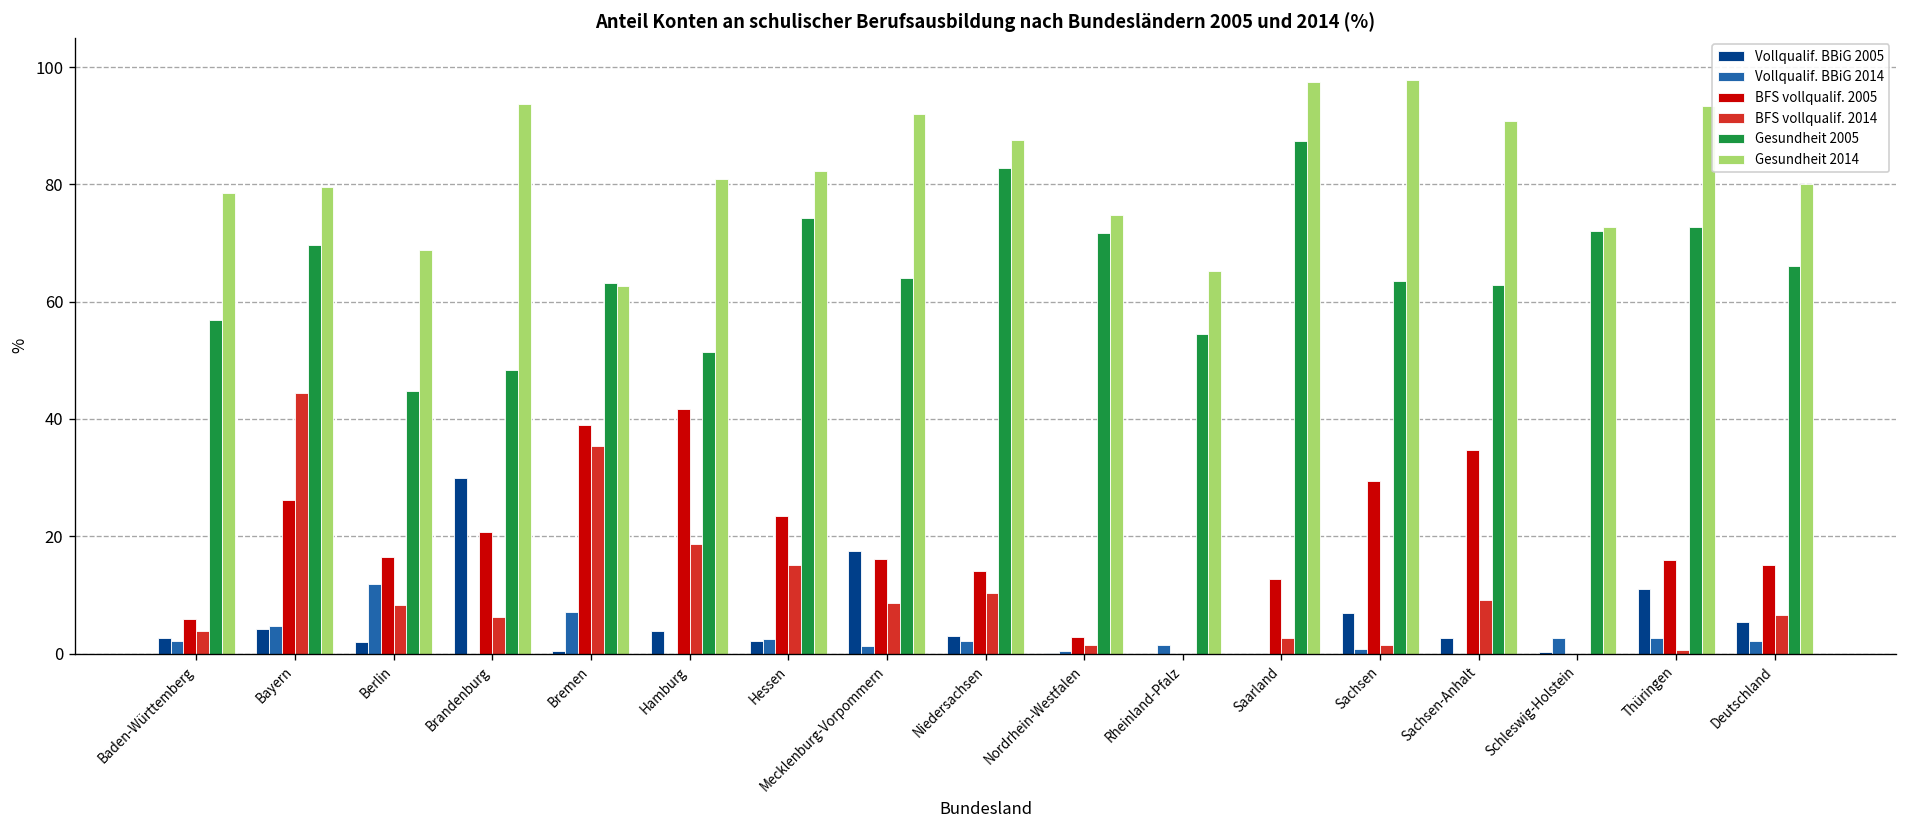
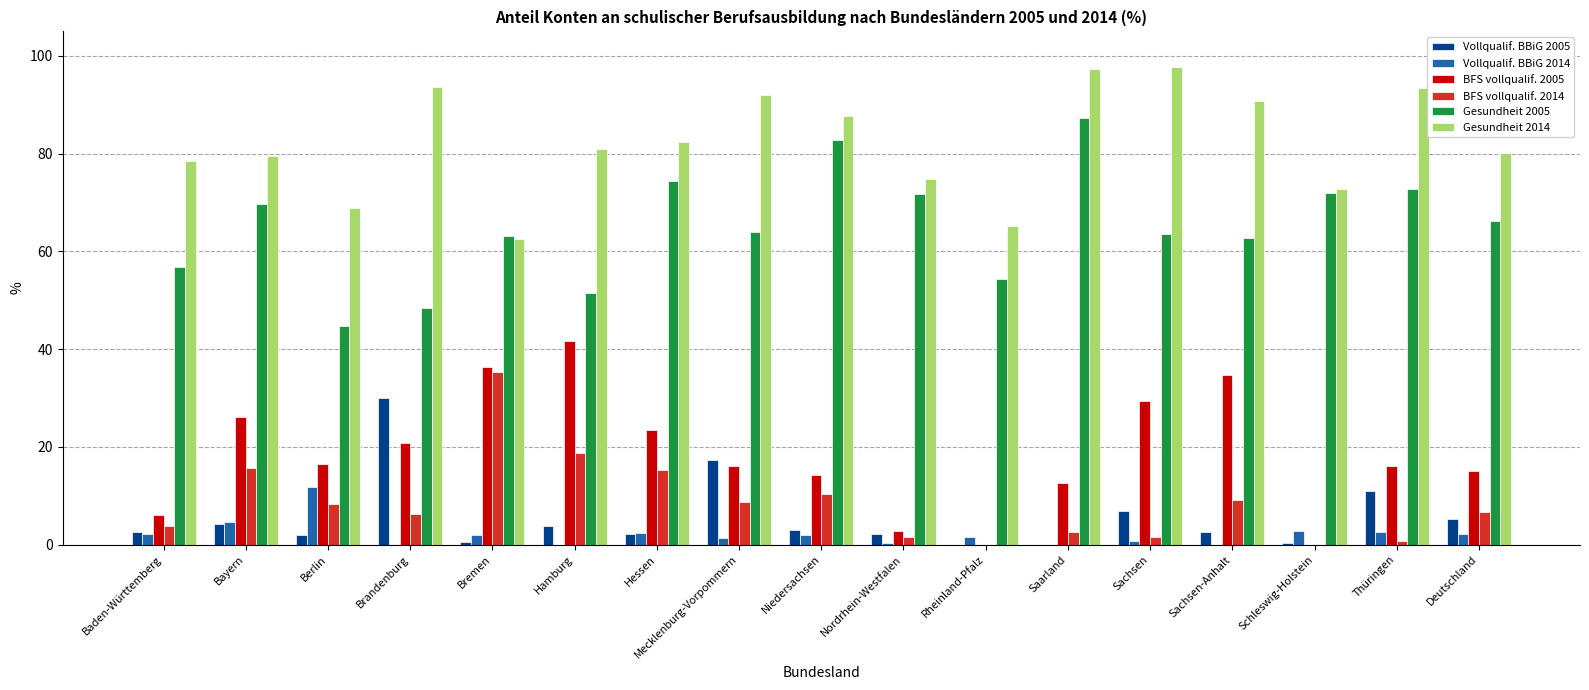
  {
    "Vollqualif. BBiG 2005": {
      "Baden-Württemberg": 3,
      "Bayern": 4,
      "Berlin": 2,
      "Brandenburg": 30,
      "Hamburg": 4,
      "Hessen": 2,
      "Mecklenburg-Vorpommern": 17,
      "Niedersachsen": 3,
-     "Nordrhein-Westfalen": 0,
+     "Nordrhein-Westfalen": 2,
      "Rheinland-Pfalz": 0,
      "Saarland": 0,
      "Sachsen": 7,
      "Sachsen-Anhalt": 3,
      "Thüringen": 11,
      "Deutschland": 5
    },
    "Vollqualif. BBiG 2014": {
      "Baden-Württemberg": 2,
      "Bayern": 5,
      "Berlin": 12,
      "Brandenburg": 0,
-     "Bremen": 7,
+     "Bremen": 2,
      "Hamburg": 0,
      "Hessen": 2,
      "Mecklenburg-Vorpommern": 1,
      "Niedersachsen": 2,
      "Rheinland-Pfalz": 2,
      "Saarland": 0,
      "Sachsen": 1,
      "Sachsen-Anhalt": 0,
      "Schleswig-Holstein": 3,
      "Thüringen": 3,
      "Deutschland": 2
    },
    "BFS vollqualif. 2005": {
      "Baden-Württemberg": 6,
      "Bayern": 26,
      "Berlin": 17,
      "Brandenburg": 21,
-     "Bremen": 39,
+     "Bremen": 36,
      "Hamburg": 42,
      "Hessen": 23,
      "Mecklenburg-Vorpommern": 16,
      "Niedersachsen": 14,
      "Nordrhein-Westfalen": 3,
      "Rheinland-Pfalz": 0,
      "Saarland": 13,
      "Sachsen": 29,
      "Sachsen-Anhalt": 35,
      "Schleswig-Holstein": 0,
      "Thüringen": 16,
      "Deutschland": 15
    },
    "BFS vollqualif. 2014": {
      "Baden-Württemberg": 4,
-     "Bayern": 44,
+     "Bayern": 16,
      "Berlin": 8,
      "Brandenburg": 6,
      "Bremen": 35,
      "Hamburg": 19,
      "Hessen": 15,
      "Mecklenburg-Vorpommern": 9,
      "Niedersachsen": 10,
      "Nordrhein-Westfalen": 2,
      "Rheinland-Pfalz": 0,
      "Saarland": 3,
      "Sachsen": 1,
      "Sachsen-Anhalt": 9,
      "Schleswig-Holstein": 0,
      "Thüringen": 1,
      "Deutschland": 7
    },
    "Gesundheit 2005": {
      "Baden-Württemberg": 57,
      "Bayern": 70,
      "Berlin": 45,
      "Brandenburg": 48,
      "Bremen": 63,
      "Hamburg": 51,
      "Hessen": 74,
      "Mecklenburg-Vorpommern": 64,
      "Niedersachsen": 83,
      "Nordrhein-Westfalen": 72,
      "Rheinland-Pfalz": 54,
      "Saarland": 87,
      "Sachsen": 64,
      "Sachsen-Anhalt": 63,
      "Schleswig-Holstein": 72,
      "Thüringen": 73,
      "Deutschland": 66
    },
    "Gesundheit 2014": {
      "Baden-Württemberg": 79,
      "Bayern": 79,
      "Berlin": 69,
      "Brandenburg": 94,
      "Bremen": 63,
      "Hamburg": 81,
      "Hessen": 82,
      "Mecklenburg-Vorpommern": 92,
      "Niedersachsen": 88,
      "Nordrhein-Westfalen": 75,
      "Rheinland-Pfalz": 65,
      "Saarland": 97,
      "Sachsen": 98,
      "Sachsen-Anhalt": 91,
      "Schleswig-Holstein": 73,
      "Thüringen": 93,
      "Deutschland": 80
    }
  }
